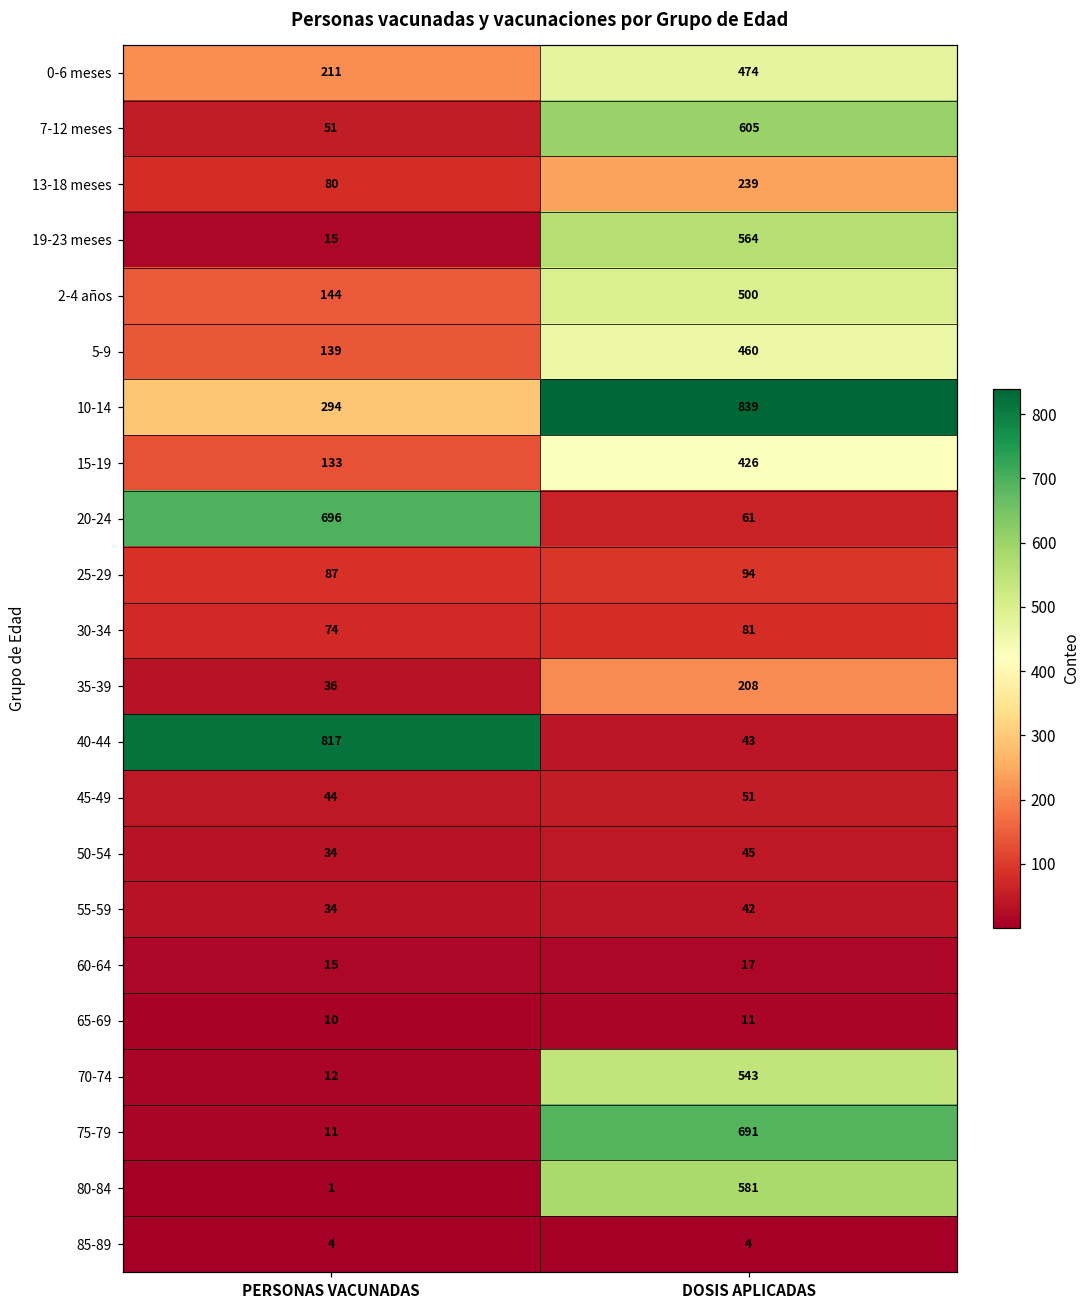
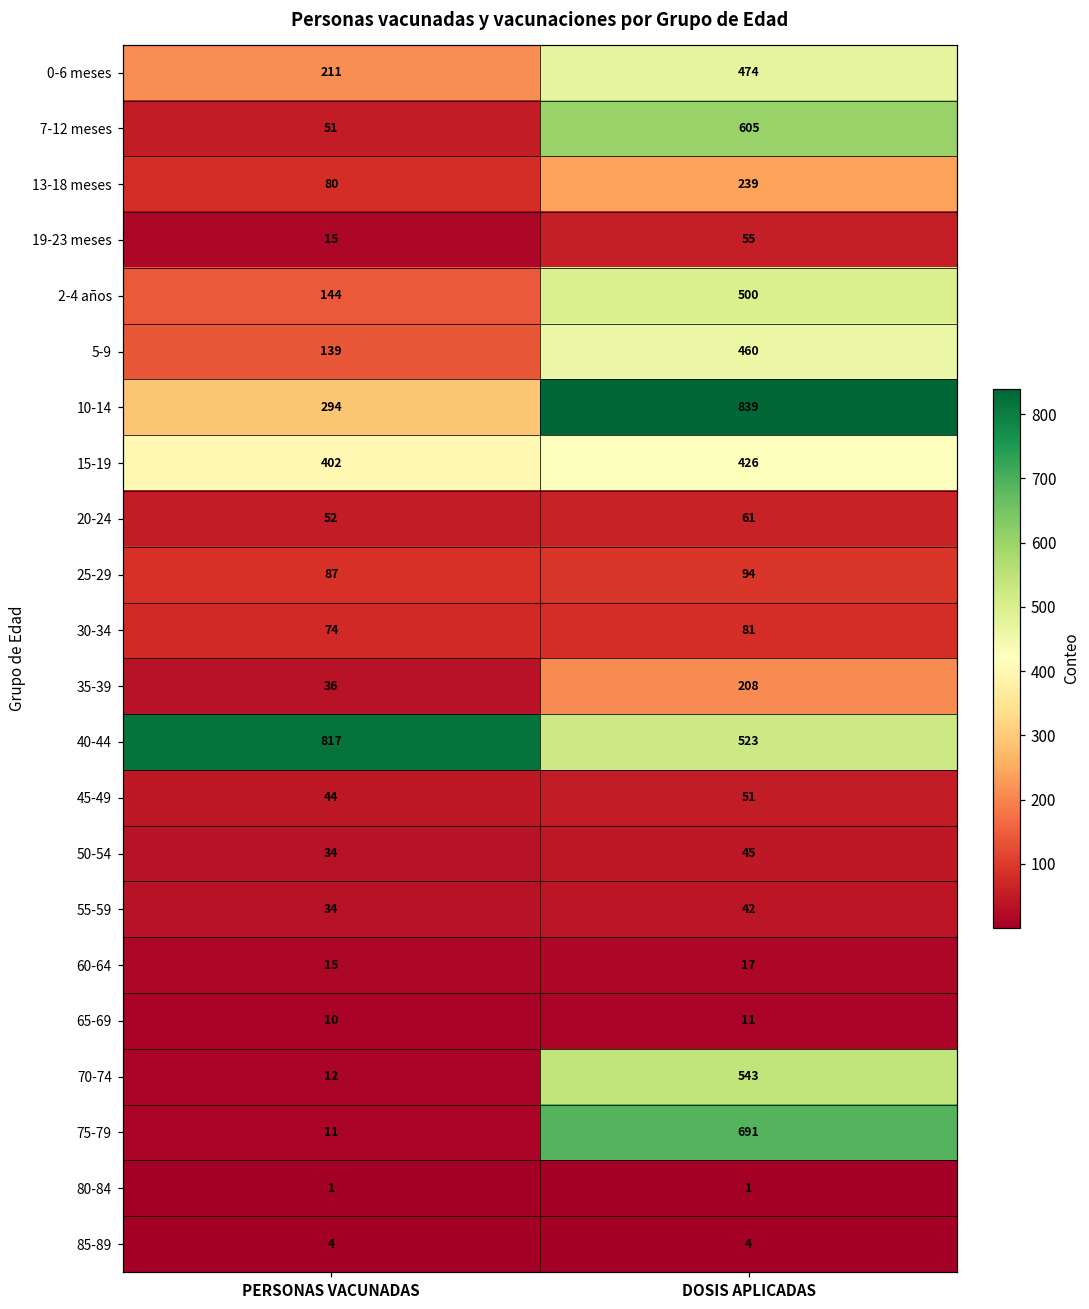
  {
    "0-6 meses": {
      "PERSONAS VACUNADAS": 211,
      "DOSIS APLICADAS": 474
    },
    "7-12 meses": {
      "PERSONAS VACUNADAS": 51,
      "DOSIS APLICADAS": 605
    },
    "13-18 meses": {
      "PERSONAS VACUNADAS": 80,
      "DOSIS APLICADAS": 239
    },
    "19-23 meses": {
      "PERSONAS VACUNADAS": 15,
-     "DOSIS APLICADAS": 564
+     "DOSIS APLICADAS": 55
    },
    "2-4 años": {
      "PERSONAS VACUNADAS": 144,
      "DOSIS APLICADAS": 500
    },
    "5-9": {
      "PERSONAS VACUNADAS": 139,
      "DOSIS APLICADAS": 460
    },
    "10-14": {
      "PERSONAS VACUNADAS": 294,
      "DOSIS APLICADAS": 839
    },
    "15-19": {
-     "PERSONAS VACUNADAS": 133,
+     "PERSONAS VACUNADAS": 402,
      "DOSIS APLICADAS": 426
    },
    "20-24": {
-     "PERSONAS VACUNADAS": 696,
+     "PERSONAS VACUNADAS": 52,
      "DOSIS APLICADAS": 61
    },
    "25-29": {
      "PERSONAS VACUNADAS": 87,
      "DOSIS APLICADAS": 94
    },
    "30-34": {
      "PERSONAS VACUNADAS": 74,
      "DOSIS APLICADAS": 81
    },
    "35-39": {
      "PERSONAS VACUNADAS": 36,
      "DOSIS APLICADAS": 208
    },
    "40-44": {
      "PERSONAS VACUNADAS": 817,
-     "DOSIS APLICADAS": 43
+     "DOSIS APLICADAS": 523
    },
    "45-49": {
      "PERSONAS VACUNADAS": 44,
      "DOSIS APLICADAS": 51
    },
    "50-54": {
      "PERSONAS VACUNADAS": 34,
      "DOSIS APLICADAS": 45
    },
    "55-59": {
      "PERSONAS VACUNADAS": 34,
      "DOSIS APLICADAS": 42
    },
    "60-64": {
      "PERSONAS VACUNADAS": 15,
      "DOSIS APLICADAS": 17
    },
    "65-69": {
      "PERSONAS VACUNADAS": 10,
      "DOSIS APLICADAS": 11
    },
    "70-74": {
      "PERSONAS VACUNADAS": 12,
      "DOSIS APLICADAS": 543
    },
    "75-79": {
      "PERSONAS VACUNADAS": 11,
      "DOSIS APLICADAS": 691
    },
    "80-84": {
      "PERSONAS VACUNADAS": 1,
-     "DOSIS APLICADAS": 581
+     "DOSIS APLICADAS": 1
    },
    "85-89": {
      "PERSONAS VACUNADAS": 4,
      "DOSIS APLICADAS": 4
    }
  }
